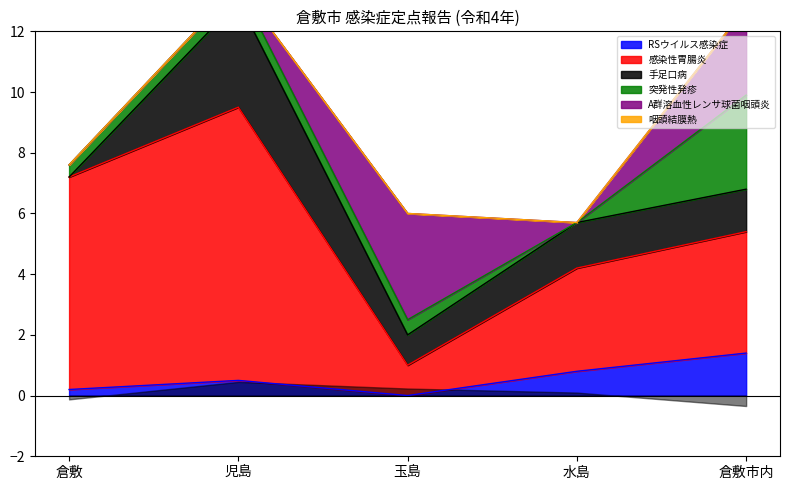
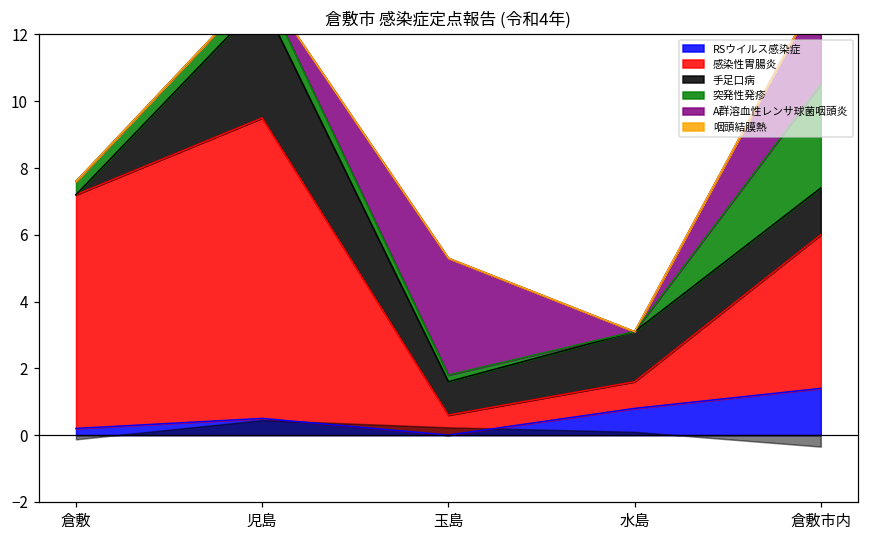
  {
    "RSウイルス感染症": {
      "倉敷": 0.2,
      "玉島": 0.0,
      "水島": 0.8,
      "倉敷市内": 1.4
    },
    "感染性胃腸炎": {
      "児島": 9.0,
-     "玉島": 1.0,
-     "水島": 3.4,
-     "倉敷市内": 4.0
+     "玉島": 0.6,
+     "水島": 0.8,
+     "倉敷市内": 4.6
    },
    "突発性発疹": {
-     "玉島": 0.5
+     "玉島": 0.2
    }
  }
